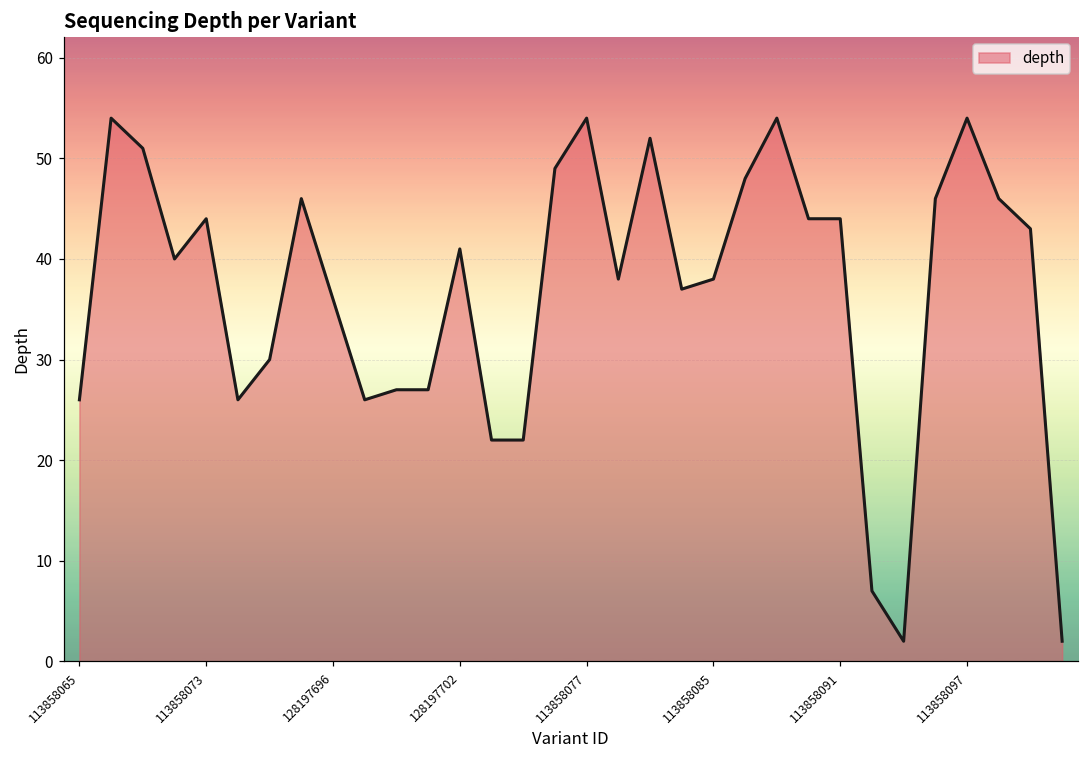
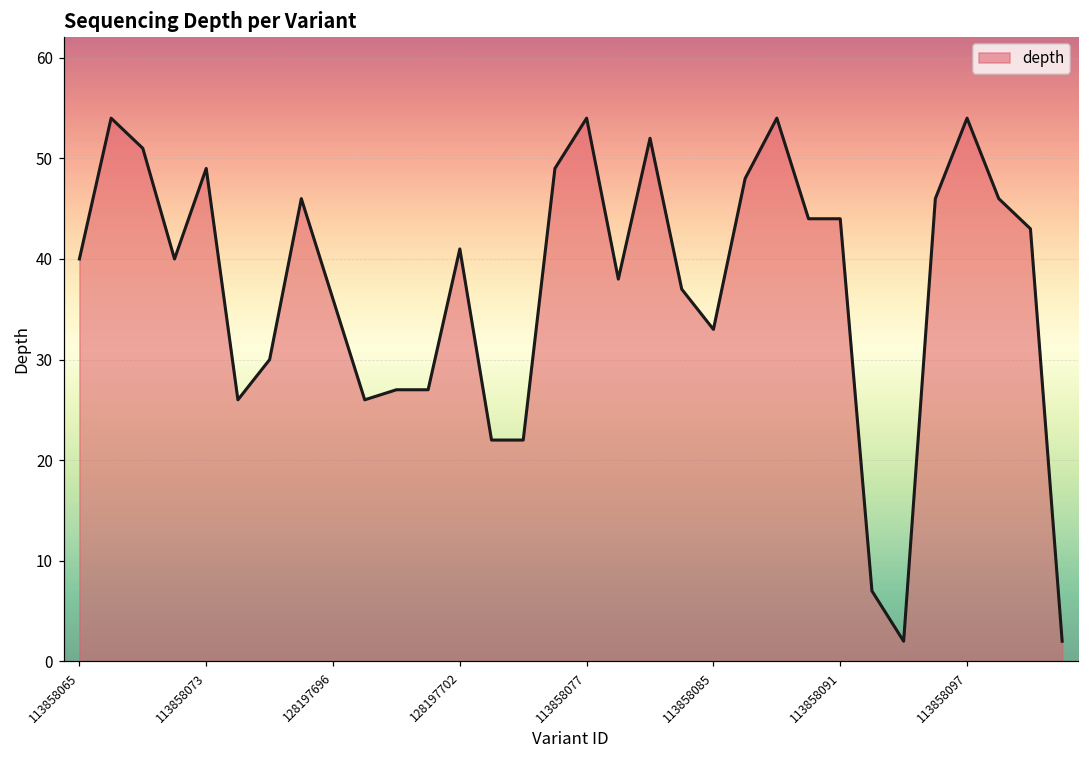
  {
-   "113858065": 26,
-   "113858073": 44,
+   "113858065": 40,
+   "113858073": 49,
    "128197696": 36,
    "128197702": 41,
    "113858077": 54,
-   "113858085": 38,
+   "113858085": 33,
    "113858091": 44,
    "113858097": 54
  }
